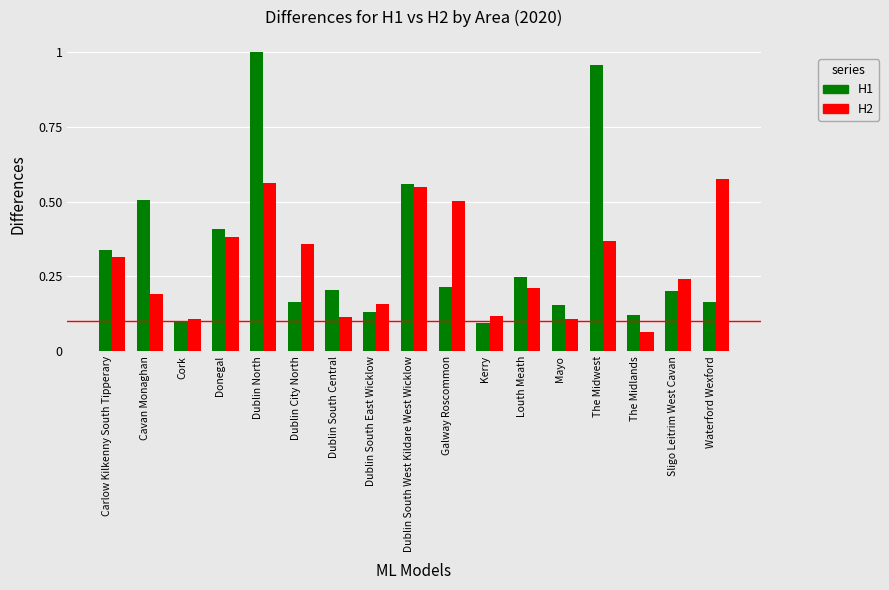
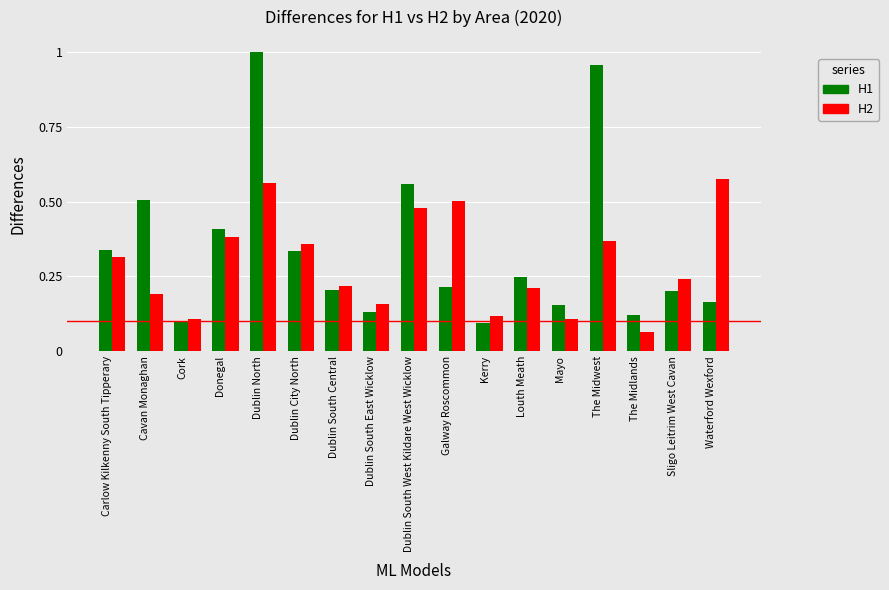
  {
    "H1": {
      "Carlow Kilkenny South Tipperary": 0.34,
      "Cavan Monaghan": 0.50,
      "Cork": 0.10,
      "Donegal": 0.41,
      "Dublin North": 1.00,
-     "Dublin City North": 0.16,
+     "Dublin City North": 0.34,
      "Dublin South Central": 0.20,
      "Dublin South East Wicklow": 0.13,
      "Dublin South West Kildare West Wicklow": 0.56,
      "Galway Roscommon": 0.21,
      "Kerry": 0.09,
      "Louth Meath": 0.25,
      "Mayo": 0.15,
      "The Midwest": 0.96,
      "The Midlands": 0.12,
      "Sligo Leitrim West Cavan": 0.20,
      "Waterford Wexford": 0.16
    },
    "H2": {
      "Carlow Kilkenny South Tipperary": 0.31,
      "Cavan Monaghan": 0.19,
      "Cork": 0.11,
      "Donegal": 0.38,
      "Dublin North": 0.56,
      "Dublin City North": 0.36,
-     "Dublin South Central": 0.11,
+     "Dublin South Central": 0.22,
      "Dublin South East Wicklow": 0.16,
-     "Dublin South West Kildare West Wicklow": 0.55,
+     "Dublin South West Kildare West Wicklow": 0.48,
      "Galway Roscommon": 0.50,
      "Kerry": 0.12,
      "Louth Meath": 0.21,
      "Mayo": 0.11,
      "The Midwest": 0.37,
      "The Midlands": 0.06,
      "Sligo Leitrim West Cavan": 0.24,
      "Waterford Wexford": 0.58
    }
  }
